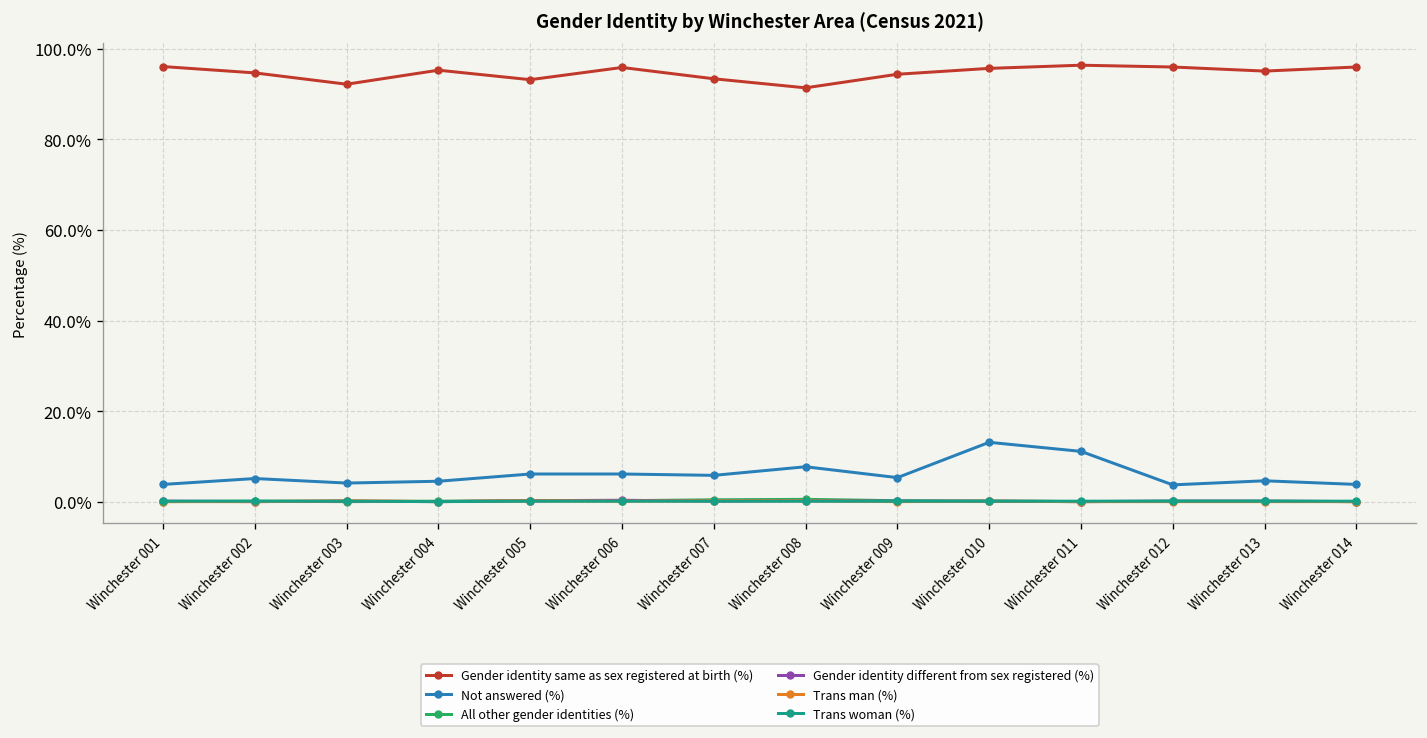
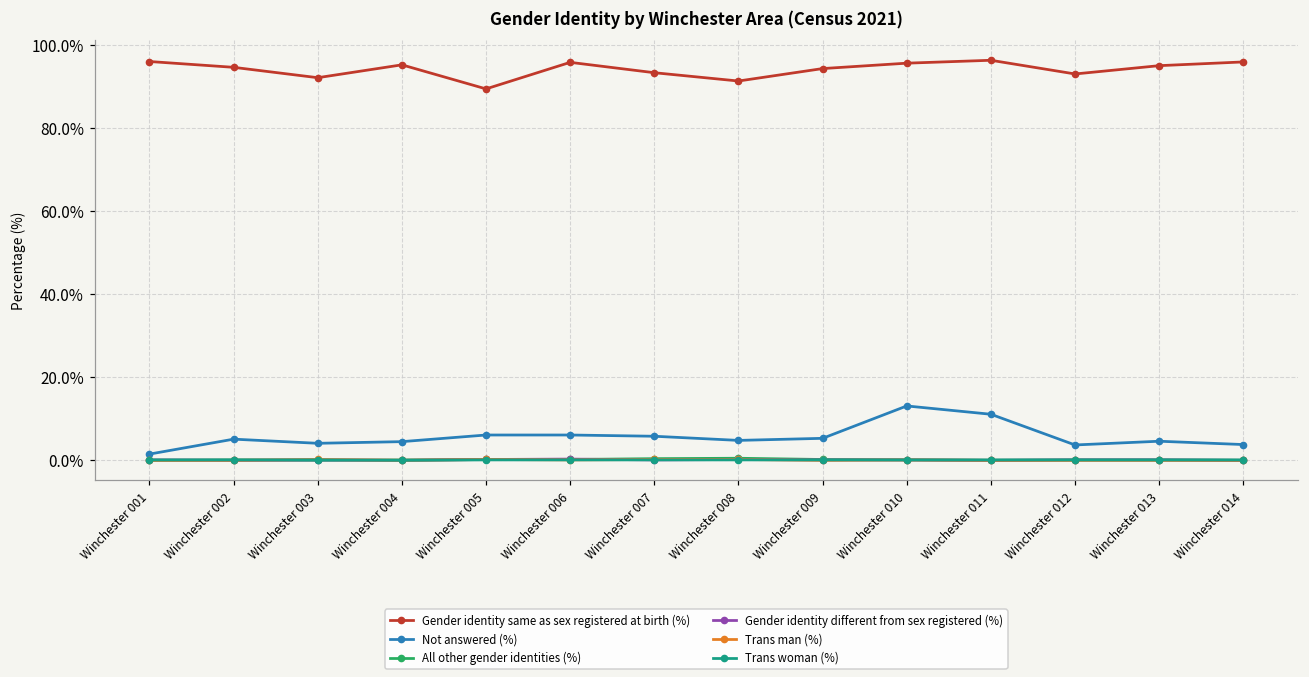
  {
    "Gender identity same as sex registered at birth (%)": {
      "Winchester 001": "96%",
      "Winchester 002": "95%",
      "Winchester 003": "92%",
      "Winchester 004": "95%",
-     "Winchester 005": "93%",
+     "Winchester 005": "90%",
      "Winchester 006": "96%",
      "Winchester 007": "93%",
      "Winchester 008": "91%",
      "Winchester 009": "94%",
      "Winchester 010": "96%",
      "Winchester 011": "96%",
-     "Winchester 012": "96%",
+     "Winchester 012": "93%",
      "Winchester 013": "95%",
      "Winchester 014": "96%"
    },
    "Not answered (%)": {
-     "Winchester 001": "4%",
+     "Winchester 001": "2%",
      "Winchester 002": "5%",
      "Winchester 003": "4%",
      "Winchester 004": "5%",
      "Winchester 005": "6%",
      "Winchester 006": "6%",
      "Winchester 007": "6%",
-     "Winchester 008": "8%",
+     "Winchester 008": "5%",
      "Winchester 009": "5%",
      "Winchester 010": "13%",
      "Winchester 011": "11%",
      "Winchester 012": "4%",
      "Winchester 013": "5%",
      "Winchester 014": "4%"
    }
  }
